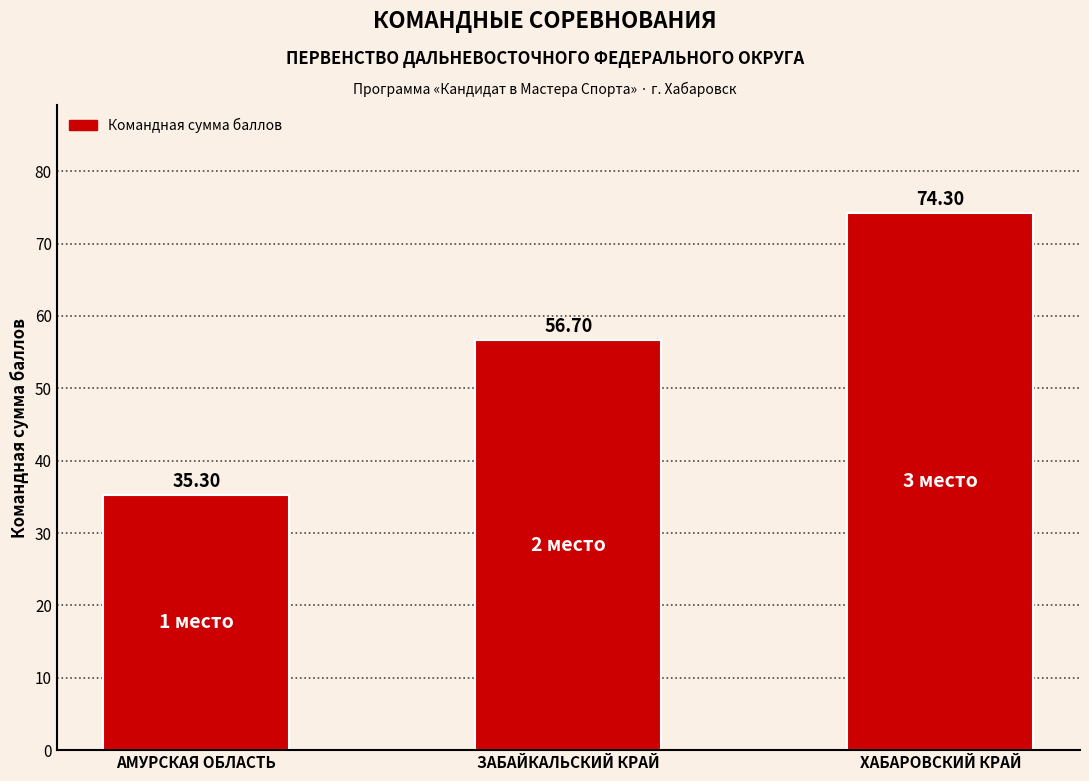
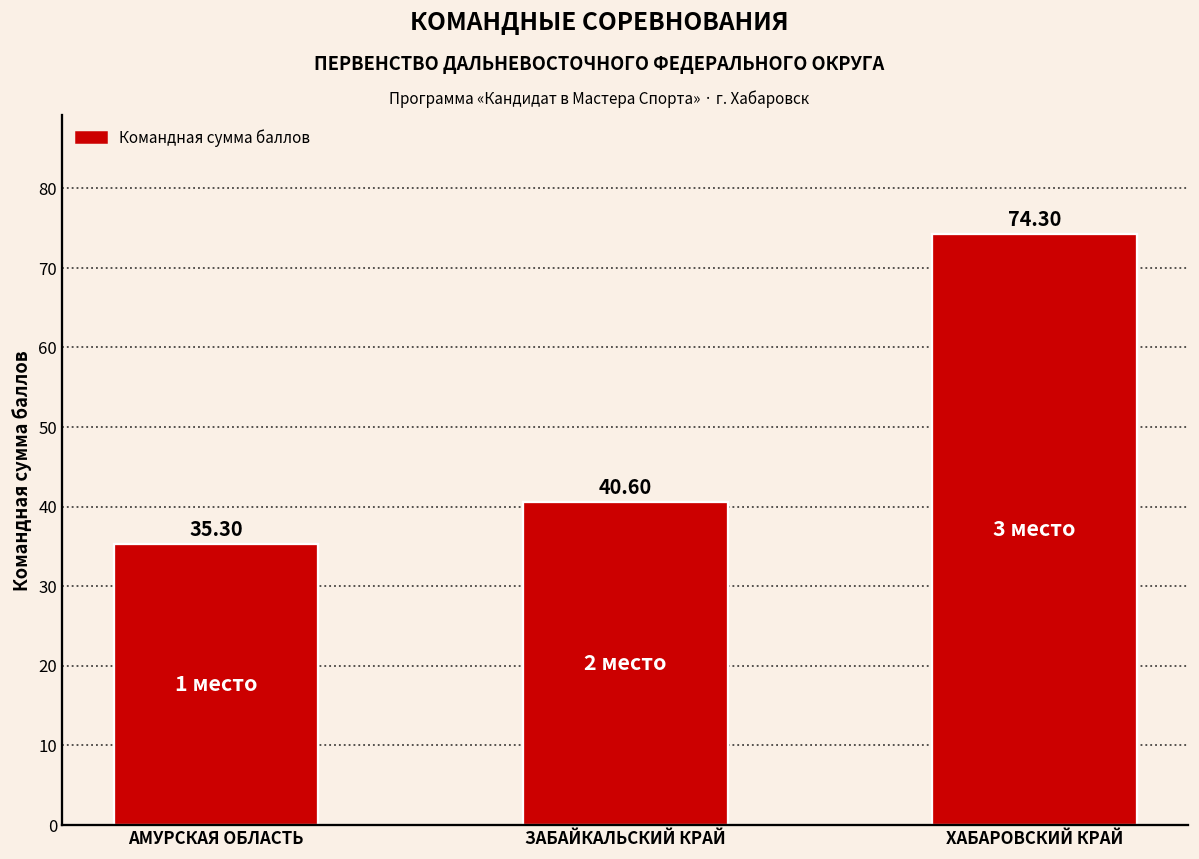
  {
    "АМУРСКАЯ ОБЛАСТЬ": 35.30,
-   "ЗАБАЙКАЛЬСКИЙ КРАЙ": 56.70,
+   "ЗАБАЙКАЛЬСКИЙ КРАЙ": 40.60,
    "ХАБАРОВСКИЙ КРАЙ": 74.30
  }
